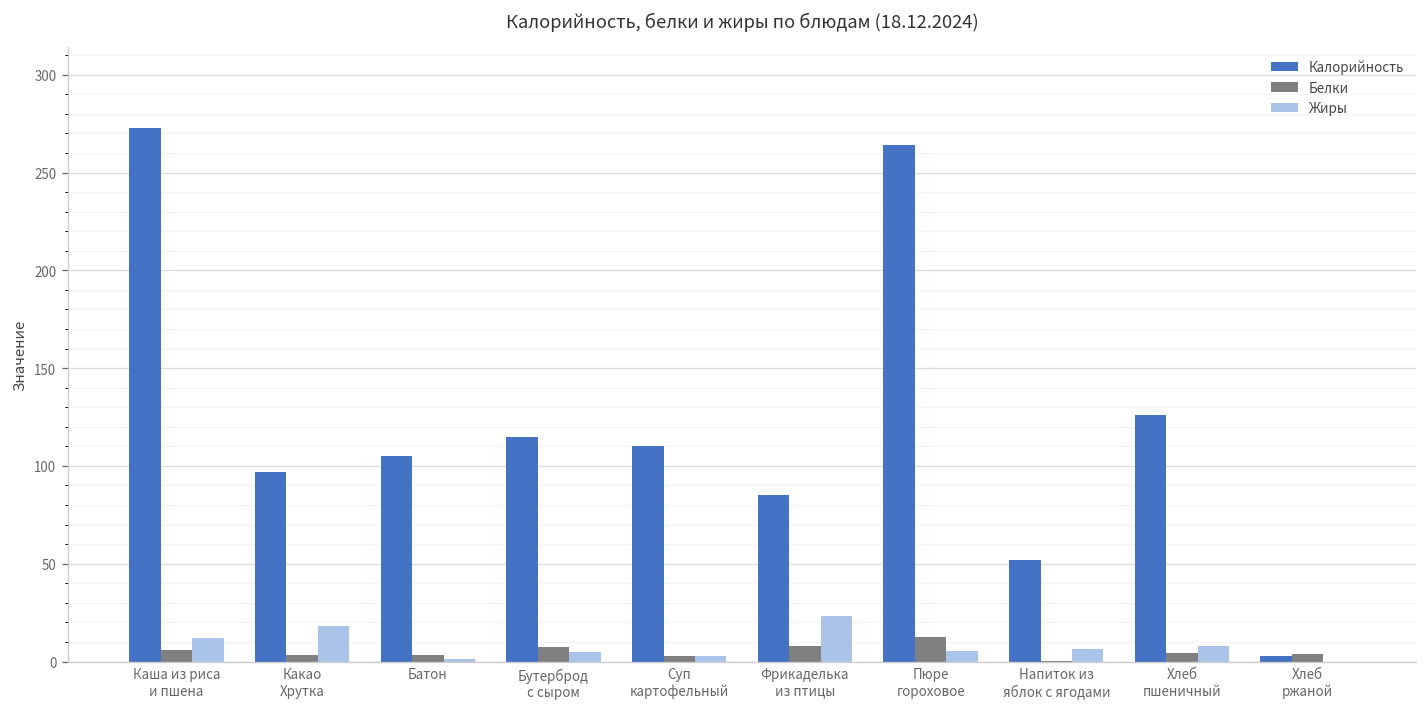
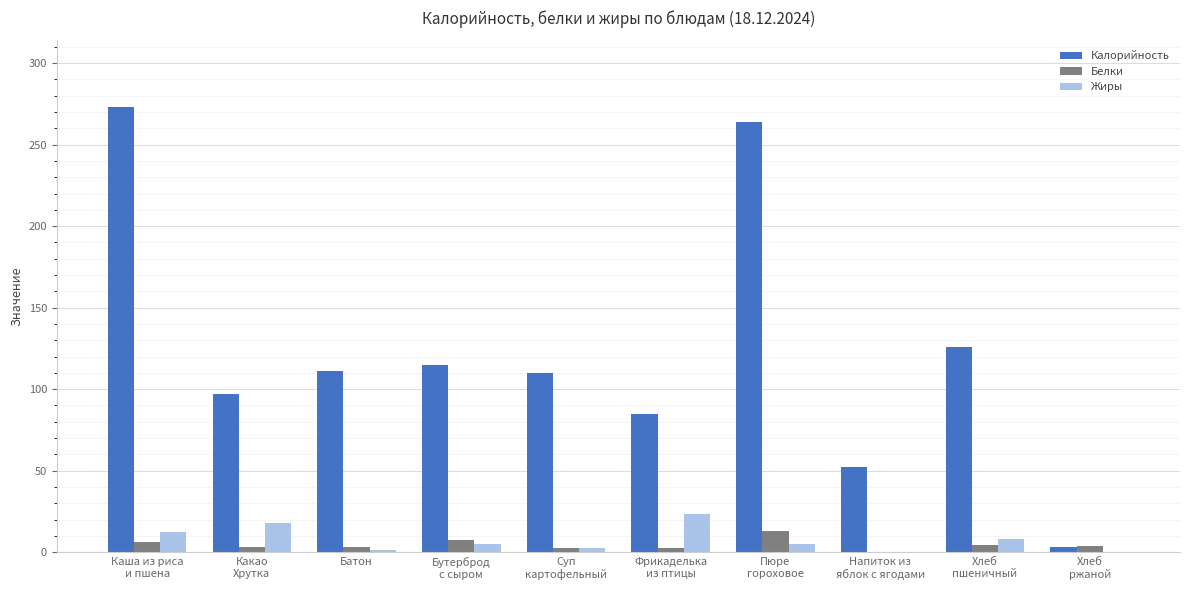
  {
    "Калорийность": {
      "Каша из риса и пшена": 273,
      "Какао Хрутка": 97,
-     "Батон": 105,
+     "Батон": 111,
      "Бутерброд с сыром": 115,
      "Суп картофельный": 110,
      "Фрикаделька из птицы": 85,
      "Пюре гороховое": 264,
      "Напиток из яблок с ягодами": 52,
      "Хлеб пшеничный": 126,
      "Хлеб ржаной": 3
    },
    "Белки": {
      "Каша из риса и пшена": 6,
      "Какао Хрутка": 3,
      "Батон": 3,
      "Бутерброд с сыром": 7,
      "Суп картофельный": 3,
-     "Фрикаделька из птицы": 8,
+     "Фрикаделька из птицы": 3,
      "Пюре гороховое": 13,
      "Хлеб пшеничный": 4,
      "Хлеб ржаной": 4
    },
    "Жиры": {
      "Каша из риса и пшена": 12,
      "Какао Хрутка": 18,
      "Бутерброд с сыром": 5,
      "Суп картофельный": 3,
      "Фрикаделька из птицы": 23,
      "Пюре гороховое": 5,
-     "Напиток из яблок с ягодами": 6,
+     "Напиток из яблок с ягодами": 0,
      "Хлеб пшеничный": 8,
      "Хлеб ржаной": 0
    }
  }
